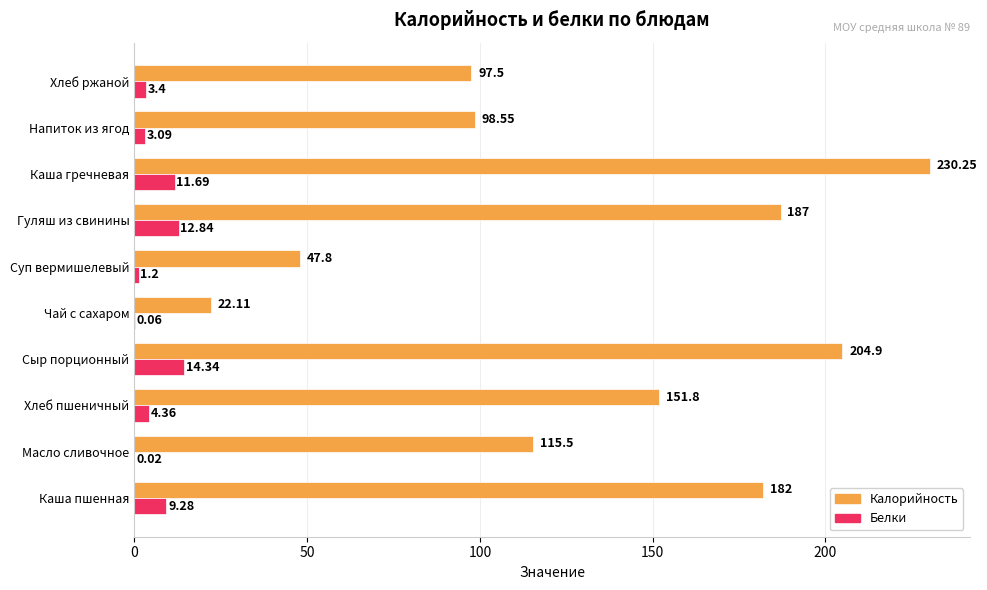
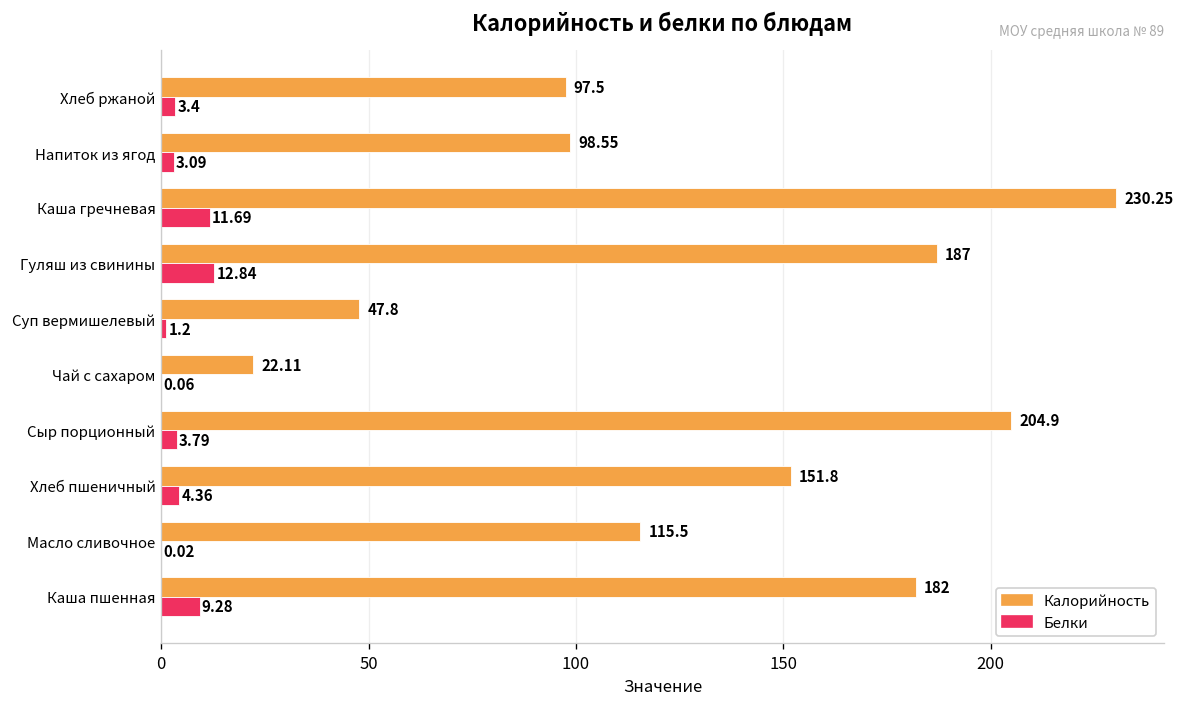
  {
    "Калорийность": {
      "Хлеб ржаной": 97.5,
      "Напиток из ягод": 98.55,
      "Каша гречневая": 230.25,
      "Гуляш из свинины": 187,
      "Суп вермишелевый": 47.8,
      "Чай с сахаром": 22.11,
      "Сыр порционный": 204.9,
      "Хлеб пшеничный": 151.8,
      "Масло сливочное": 115.5,
      "Каша пшенная": 182
    },
    "Белки": {
      "Хлеб ржаной": 3.4,
      "Напиток из ягод": 3.09,
      "Каша гречневая": 11.69,
      "Гуляш из свинины": 12.84,
      "Суп вермишелевый": 1.2,
      "Чай с сахаром": 0.06,
-     "Сыр порционный": 14.34,
+     "Сыр порционный": 3.79,
      "Хлеб пшеничный": 4.36,
      "Масло сливочное": 0.02,
      "Каша пшенная": 9.28
    }
  }
